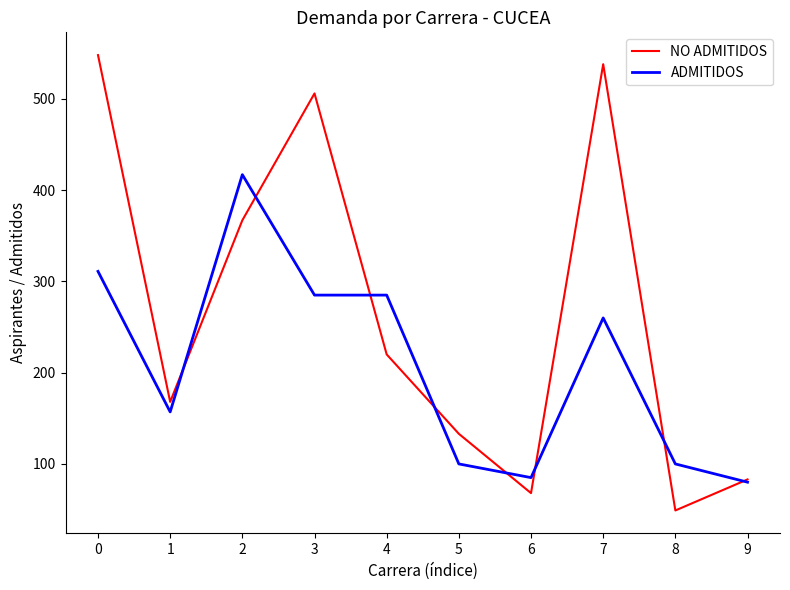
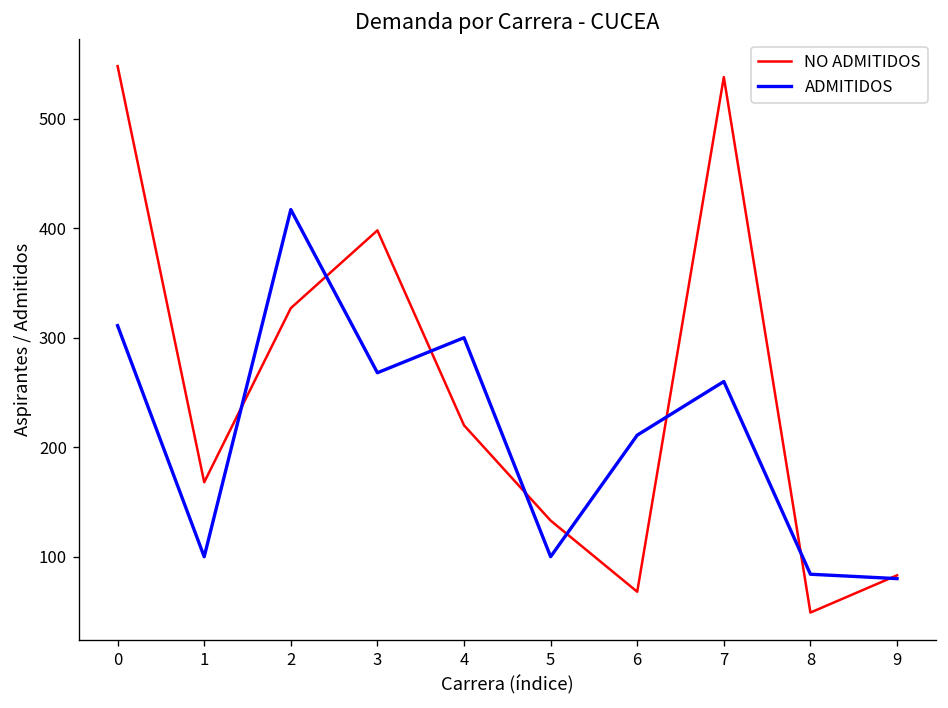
  {
    "NO ADMITIDOS": {
      "0": 550,
      "1": 170,
-     "2": 370,
-     "3": 510,
+     "2": 330,
+     "3": 400,
      "4": 220,
      "5": 130,
      "6": 70,
      "7": 540,
      "8": 50,
      "9": 80
    },
    "ADMITIDOS": {
      "0": 310,
-     "1": 160,
+     "1": 100,
      "2": 420,
-     "3": 290,
-     "4": 290,
+     "3": 270,
+     "4": 300,
      "5": 100,
-     "6": 90,
+     "6": 210,
      "7": 260,
-     "8": 100,
+     "8": 80,
      "9": 80
    }
  }
